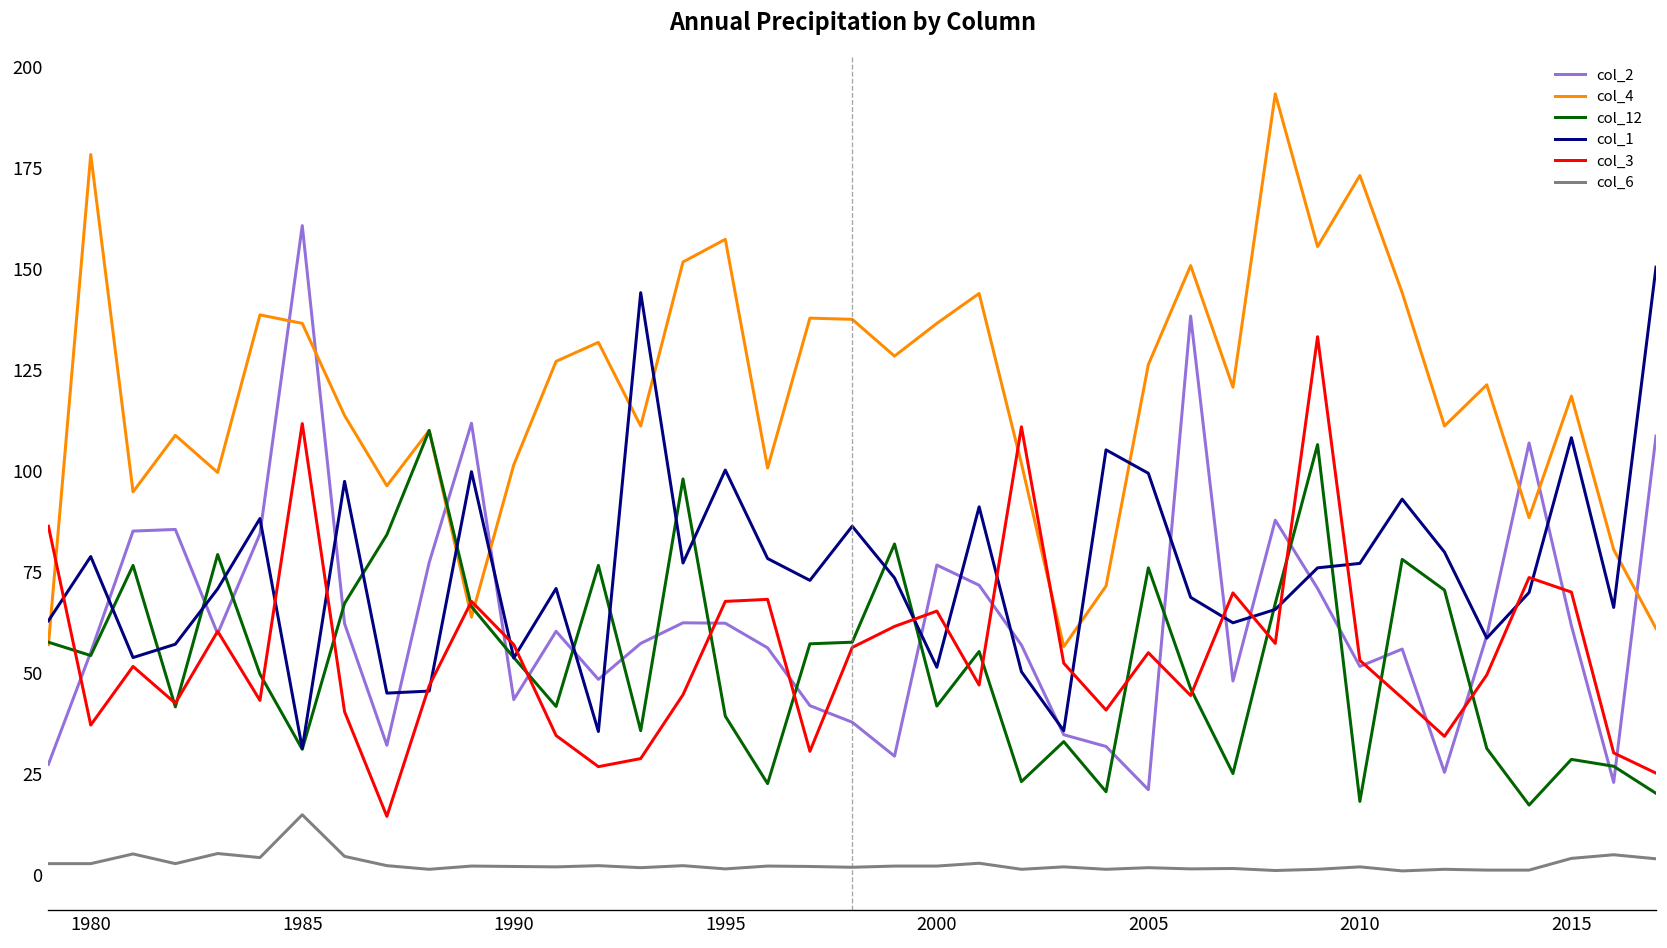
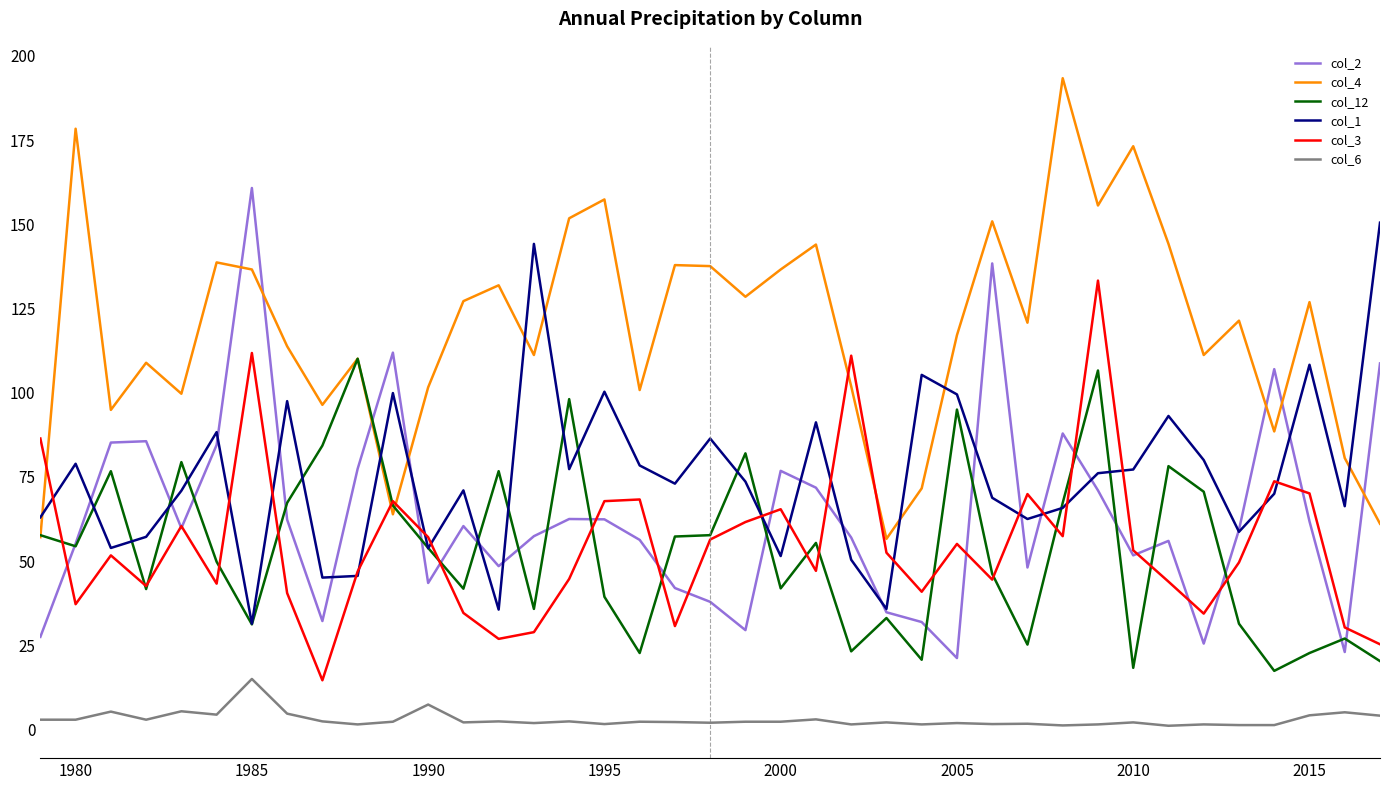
  {
    "col_2": {
      "1980": 55,
      "1985": 161,
      "1990": 44,
      "1995": 62,
      "2000": 77,
      "2005": 21,
      "2010": 52,
      "2015": 62
    },
    "col_4": {
      "1980": 178,
      "1985": 137,
      "1990": 102,
      "1995": 157,
      "2000": 137,
-     "2005": 126,
+     "2005": 117,
      "2010": 173,
-     "2015": 119
+     "2015": 127
    },
    "col_12": {
      "1980": 54,
      "1995": 39,
      "2000": 42,
-     "2005": 76,
+     "2005": 95,
      "2010": 18,
-     "2015": 29
+     "2015": 23
    },
    "col_1": {
      "1980": 79,
      "1995": 100,
      "2000": 52,
      "2005": 100,
      "2010": 77,
      "2015": 108
    },
    "col_3": {
      "1980": 37,
      "1985": 112,
      "1990": 57,
      "1995": 68,
      "2000": 65,
      "2005": 55,
      "2010": 53,
      "2015": 70
    },
    "col_6": {
      "1980": 3,
      "1985": 15,
-     "1990": 2,
+     "1990": 7,
      "1995": 2,
      "2000": 2,
      "2005": 2,
      "2010": 2,
      "2015": 4
    }
  }
